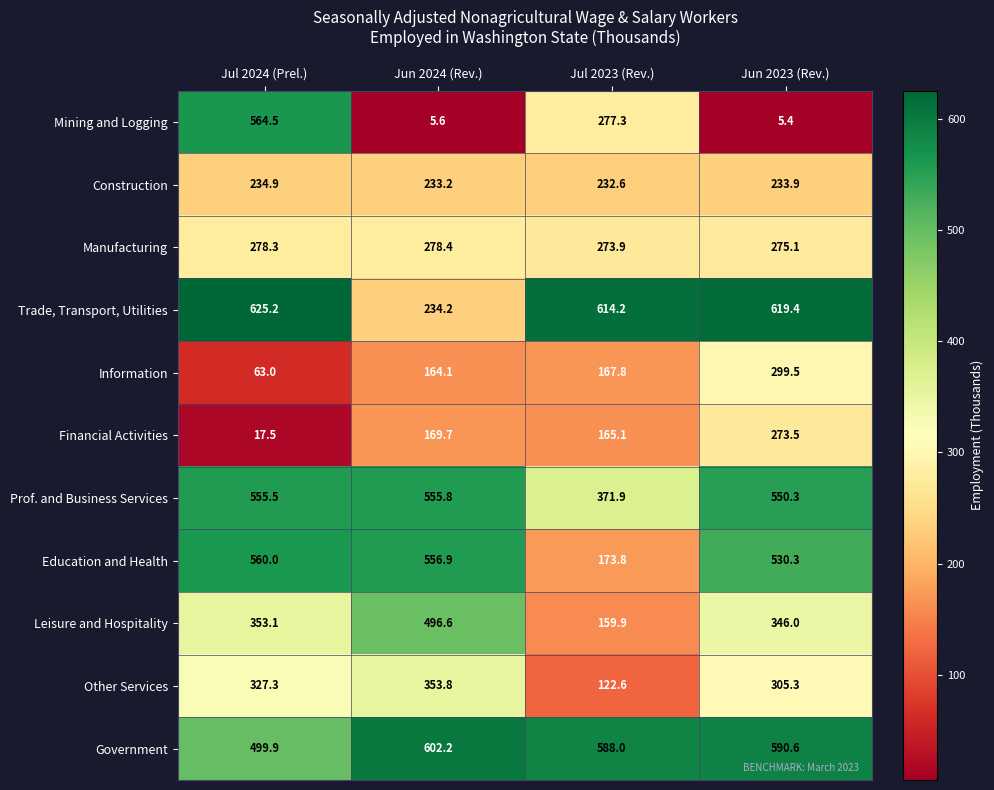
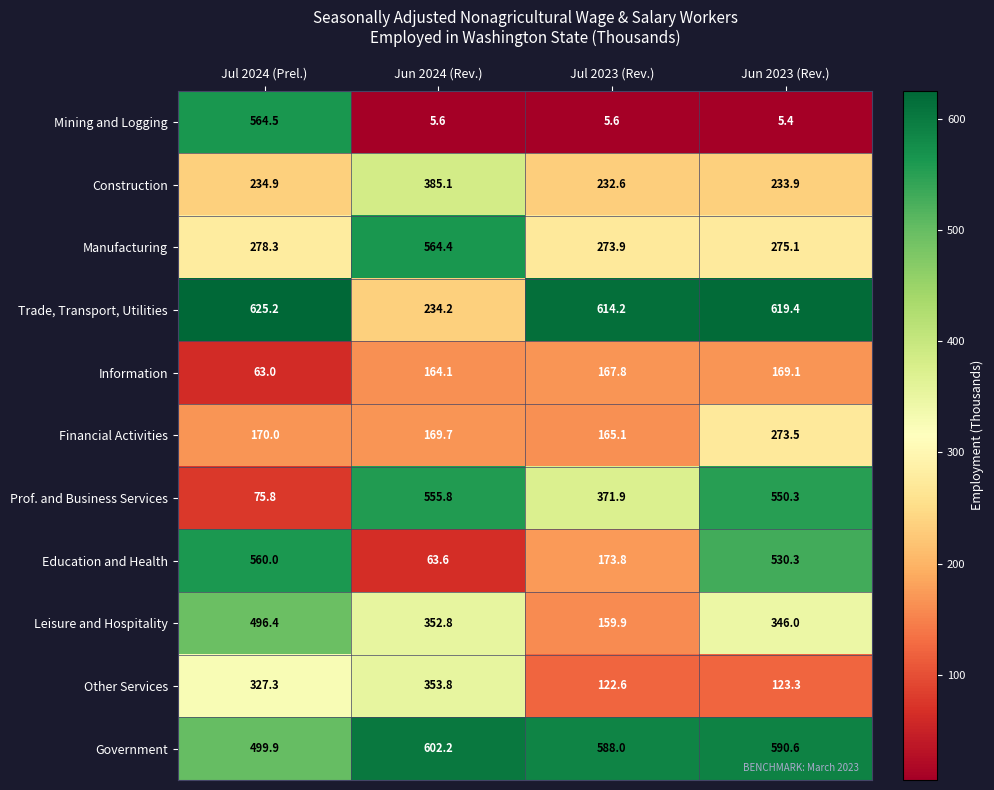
  {
    "Mining and Logging": {
      "Jul 2024 (Prel.)": 564.5,
      "Jun 2024 (Rev.)": 5.6,
-     "Jul 2023 (Rev.)": 277.3,
+     "Jul 2023 (Rev.)": 5.6,
      "Jun 2023 (Rev.)": 5.4
    },
    "Construction": {
      "Jul 2024 (Prel.)": 234.9,
-     "Jun 2024 (Rev.)": 233.2,
+     "Jun 2024 (Rev.)": 385.1,
      "Jul 2023 (Rev.)": 232.6,
      "Jun 2023 (Rev.)": 233.9
    },
    "Manufacturing": {
      "Jul 2024 (Prel.)": 278.3,
-     "Jun 2024 (Rev.)": 278.4,
+     "Jun 2024 (Rev.)": 564.4,
      "Jul 2023 (Rev.)": 273.9,
      "Jun 2023 (Rev.)": 275.1
    },
    "Trade, Transport, Utilities": {
      "Jul 2024 (Prel.)": 625.2,
      "Jun 2024 (Rev.)": 234.2,
      "Jul 2023 (Rev.)": 614.2,
      "Jun 2023 (Rev.)": 619.4
    },
    "Information": {
      "Jul 2024 (Prel.)": 63.0,
      "Jun 2024 (Rev.)": 164.1,
      "Jul 2023 (Rev.)": 167.8,
-     "Jun 2023 (Rev.)": 299.5
+     "Jun 2023 (Rev.)": 169.1
    },
    "Financial Activities": {
-     "Jul 2024 (Prel.)": 17.5,
+     "Jul 2024 (Prel.)": 170.0,
      "Jun 2024 (Rev.)": 169.7,
      "Jul 2023 (Rev.)": 165.1,
      "Jun 2023 (Rev.)": 273.5
    },
    "Prof. and Business Services": {
-     "Jul 2024 (Prel.)": 555.5,
+     "Jul 2024 (Prel.)": 75.8,
      "Jun 2024 (Rev.)": 555.8,
      "Jul 2023 (Rev.)": 371.9,
      "Jun 2023 (Rev.)": 550.3
    },
    "Education and Health": {
      "Jul 2024 (Prel.)": 560.0,
-     "Jun 2024 (Rev.)": 556.9,
+     "Jun 2024 (Rev.)": 63.6,
      "Jul 2023 (Rev.)": 173.8,
      "Jun 2023 (Rev.)": 530.3
    },
    "Leisure and Hospitality": {
-     "Jul 2024 (Prel.)": 353.1,
-     "Jun 2024 (Rev.)": 496.6,
+     "Jul 2024 (Prel.)": 496.4,
+     "Jun 2024 (Rev.)": 352.8,
      "Jul 2023 (Rev.)": 159.9,
      "Jun 2023 (Rev.)": 346.0
    },
    "Other Services": {
      "Jul 2024 (Prel.)": 327.3,
      "Jun 2024 (Rev.)": 353.8,
      "Jul 2023 (Rev.)": 122.6,
-     "Jun 2023 (Rev.)": 305.3
+     "Jun 2023 (Rev.)": 123.3
    },
    "Government": {
      "Jul 2024 (Prel.)": 499.9,
      "Jun 2024 (Rev.)": 602.2,
      "Jul 2023 (Rev.)": 588.0
    }
  }
